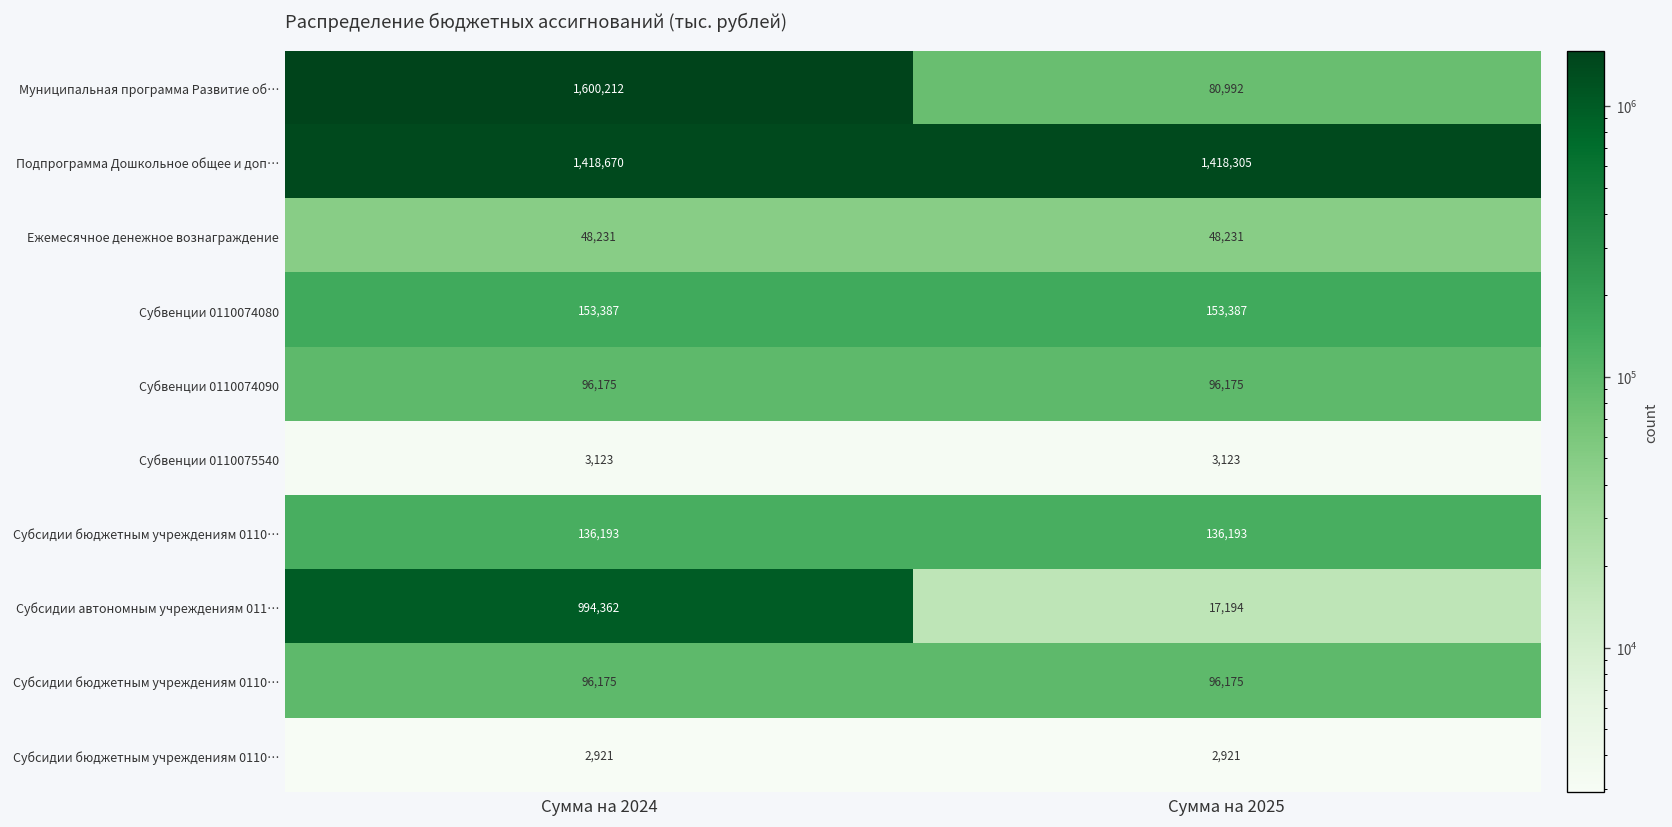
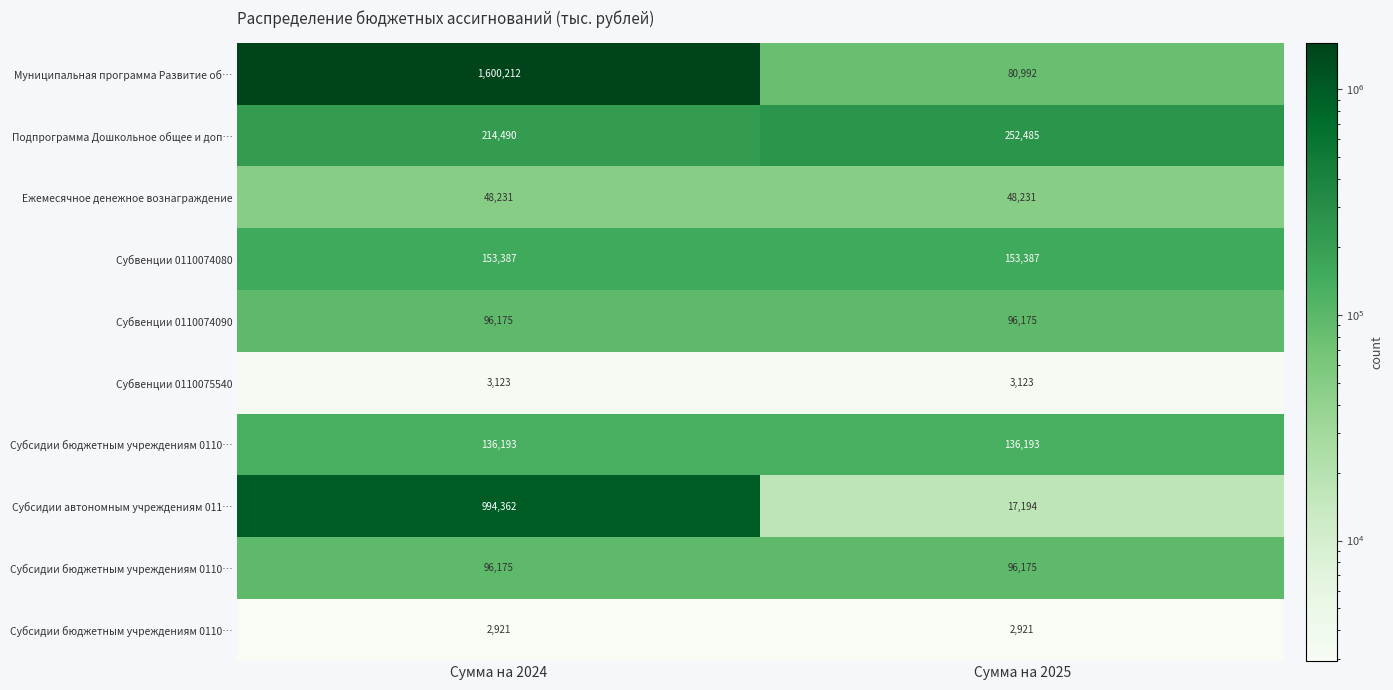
  {
    "Муниципальная программа Развитие об…": {
      "Сумма на 2024": "1,600,212",
      "Сумма на 2025": "80,992"
    },
    "Подпрограмма Дошкольное общее и доп…": {
-     "Сумма на 2024": "1,418,670",
-     "Сумма на 2025": "1,418,305"
+     "Сумма на 2024": "214,490",
+     "Сумма на 2025": "252,485"
    },
    "Ежемесячное денежное вознаграждение": {
      "Сумма на 2024": "48,231",
      "Сумма на 2025": "48,231"
    },
    "Субвенции 0110074080": {
      "Сумма на 2024": "153,387",
      "Сумма на 2025": "153,387"
    },
    "Субвенции 0110074090": {
      "Сумма на 2024": "96,175",
      "Сумма на 2025": "96,175"
    },
    "Субвенции 0110075540": {
      "Сумма на 2024": "3,123",
      "Сумма на 2025": "3,123"
    },
    "Субсидии автономным учреждениям 011…": {
      "Сумма на 2024": "994,362",
      "Сумма на 2025": "17,194"
    }
  }
